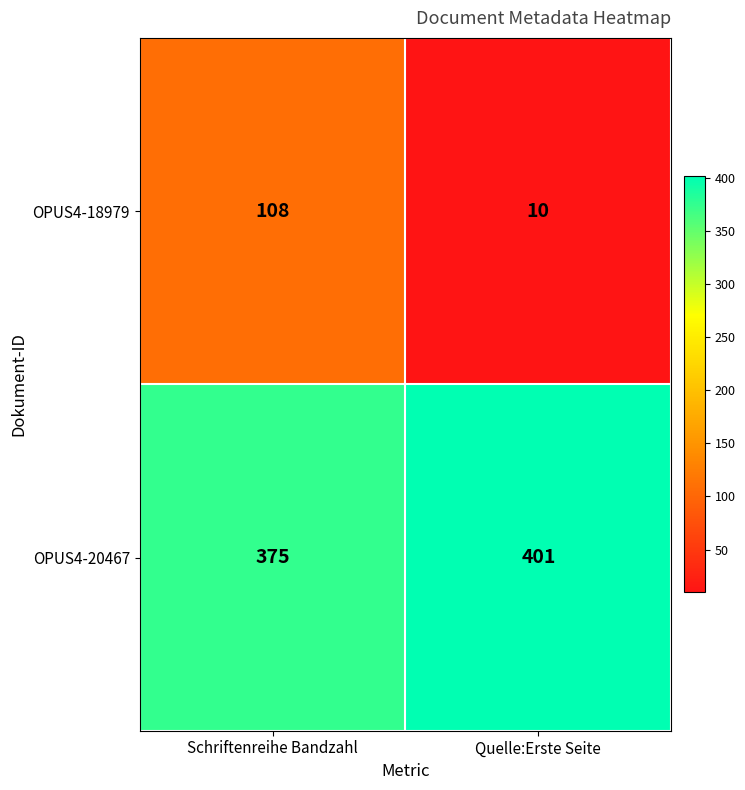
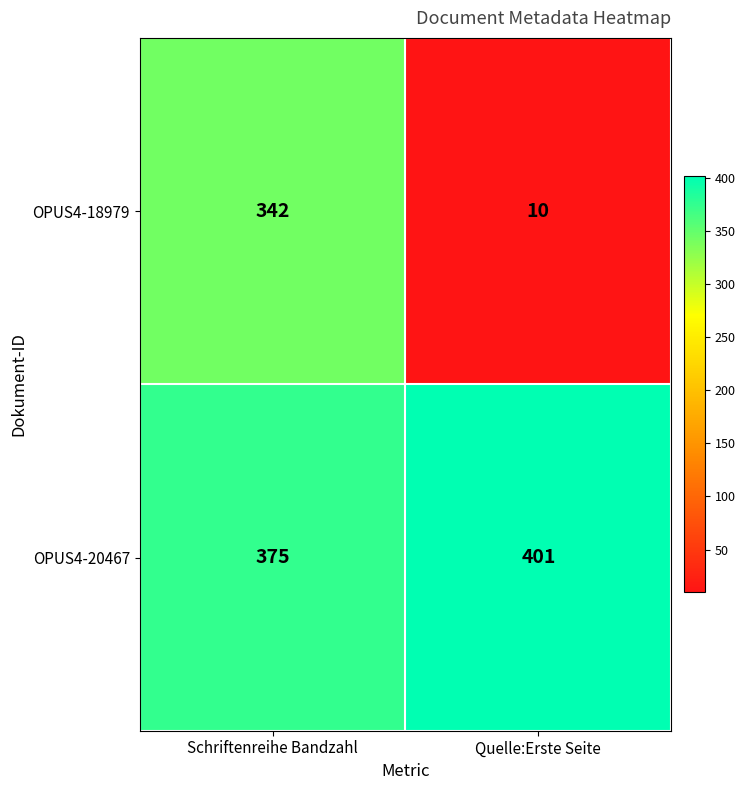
  {
    "OPUS4-18979": {
-     "Schriftenreihe Bandzahl": 108,
+     "Schriftenreihe Bandzahl": 342,
      "Quelle:Erste Seite": 10
    },
    "OPUS4-20467": {
      "Schriftenreihe Bandzahl": 375,
      "Quelle:Erste Seite": 401
    }
  }
